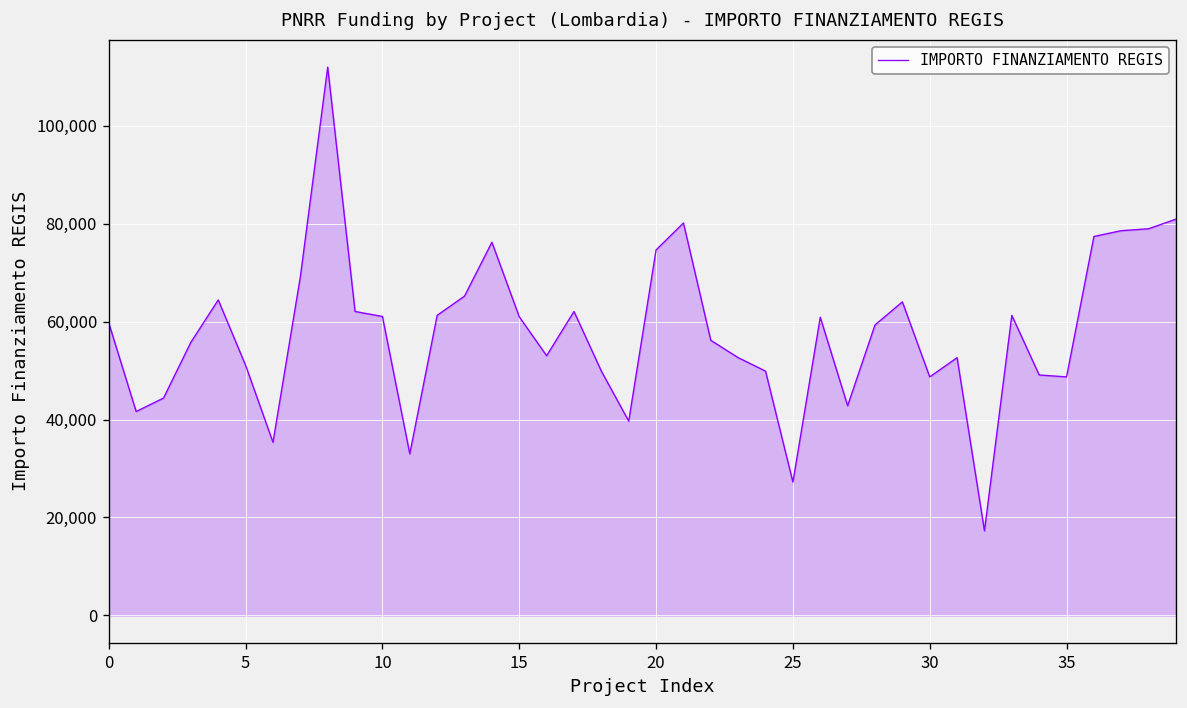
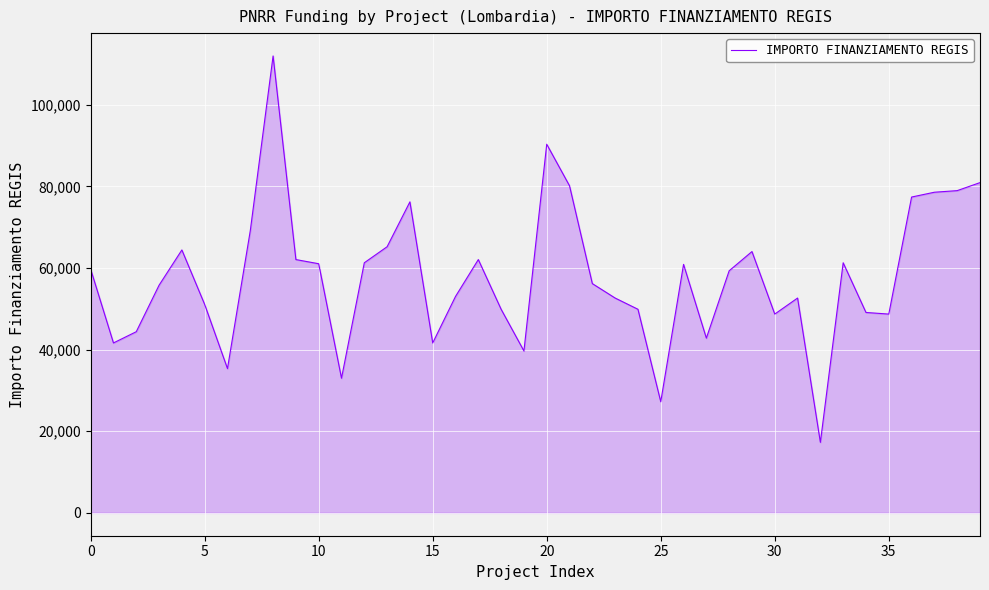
  {
    "0": "60,000",
    "5": "51,000",
    "10": "61,000",
-   "15": "61,000",
-   "20": "75,000",
+   "15": "42,000",
+   "20": "90,000",
    "25": "27,000",
    "30": "49,000",
    "35": "49,000"
  }
